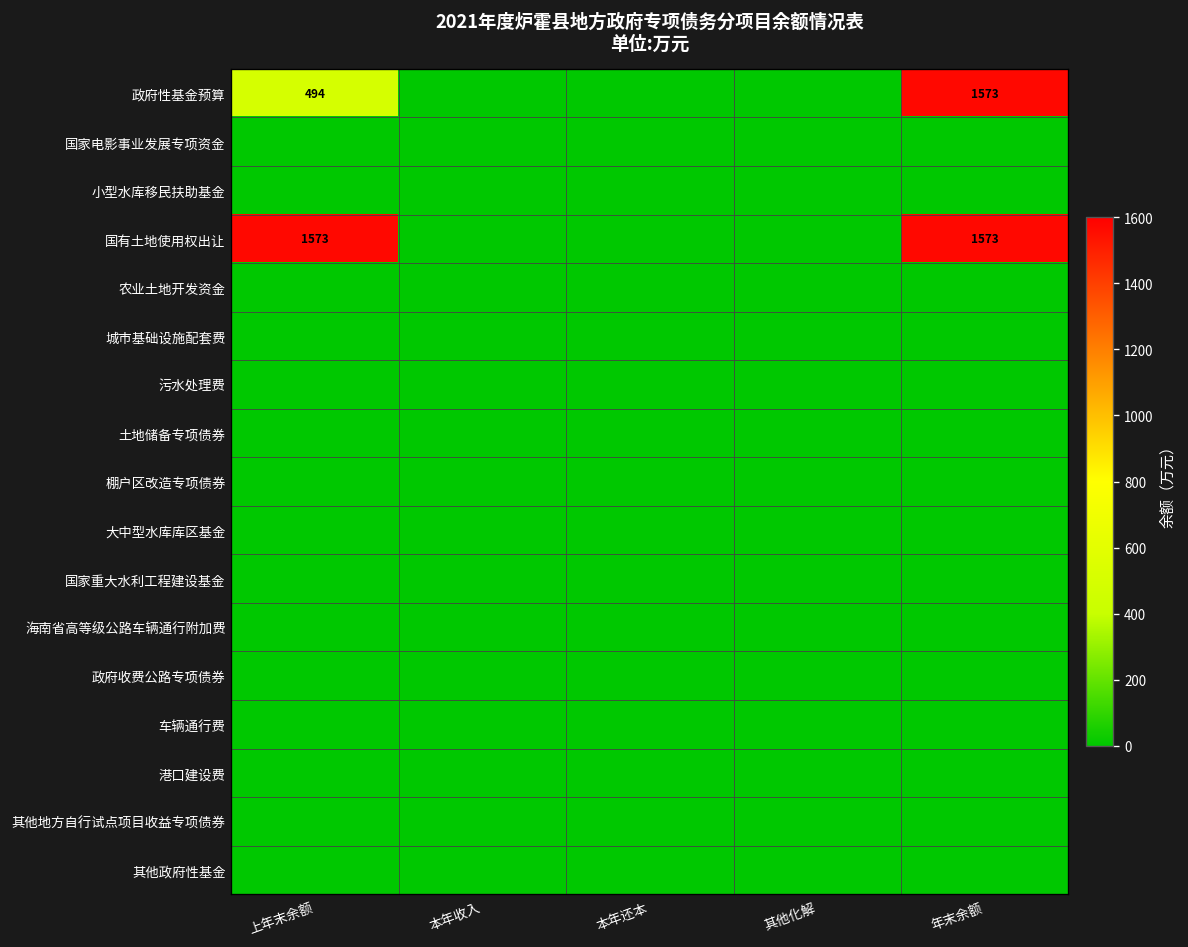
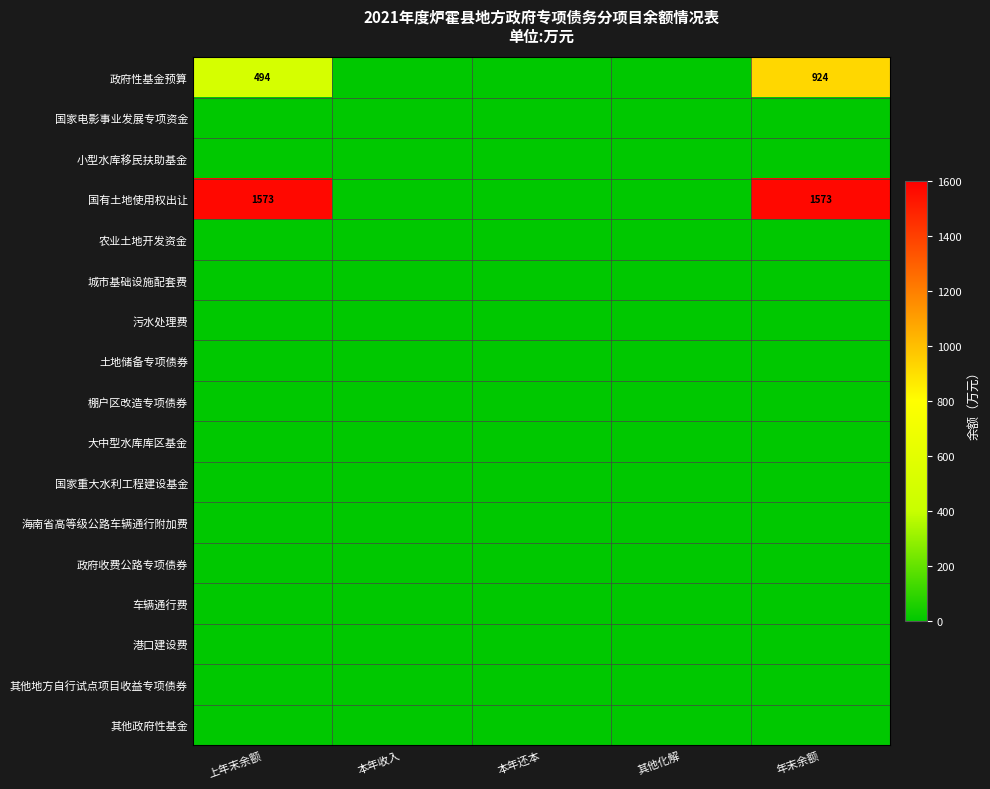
  {
    "政府性基金预算": {
      "上年末余额": 494,
-     "年末余额": 1573
+     "年末余额": 924
    },
    "国有土地使用权出让": {
      "上年末余额": 1573,
      "年末余额": 1573
    }
  }
